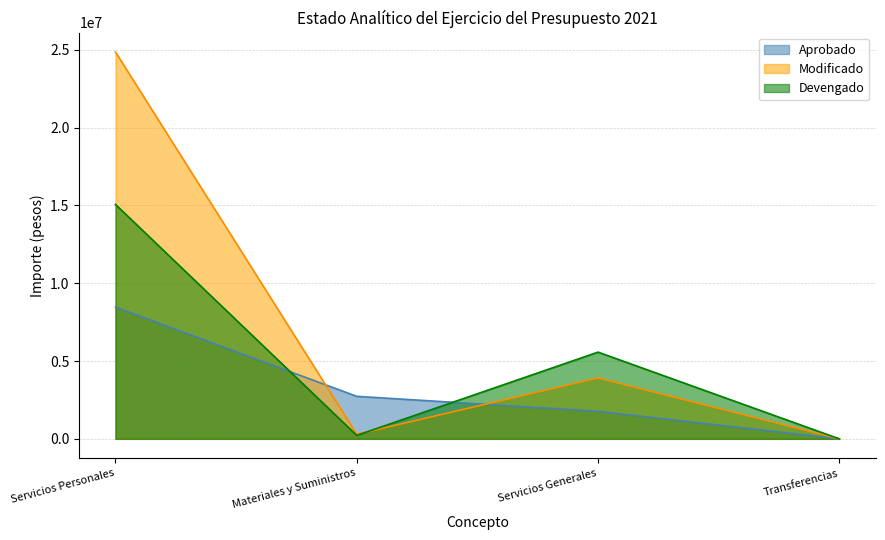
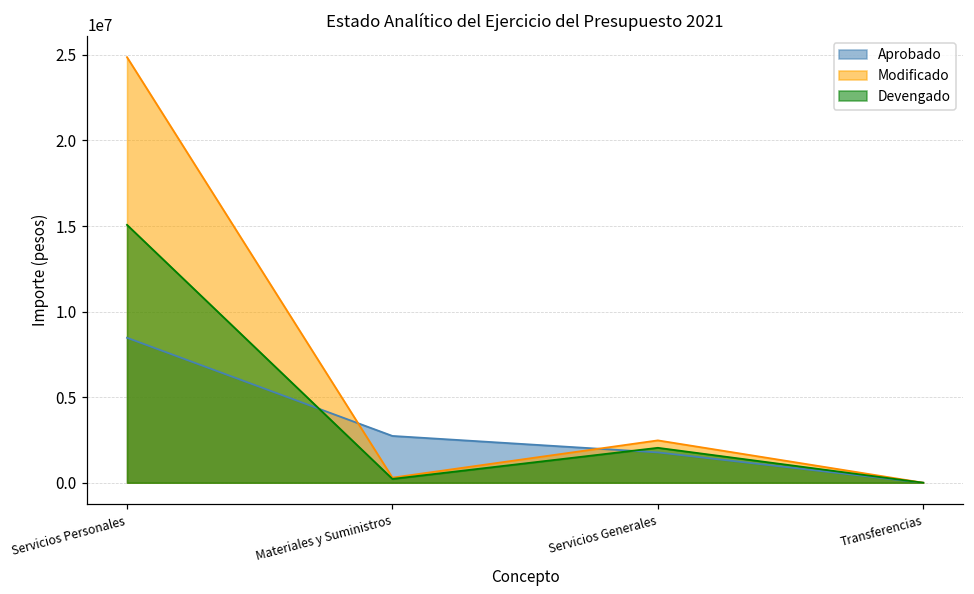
  {
    "Aprobado": {
      "Servicios Personales": 8500000,
      "Materiales y Suministros": 2700000,
      "Servicios Generales": 1800000
    },
    "Modificado": {
      "Servicios Personales": 24900000,
-     "Servicios Generales": 3900000
+     "Servicios Generales": 2500000
    },
    "Devengado": {
      "Servicios Personales": 15100000,
-     "Servicios Generales": 5600000
+     "Servicios Generales": 2000000
    }
  }
